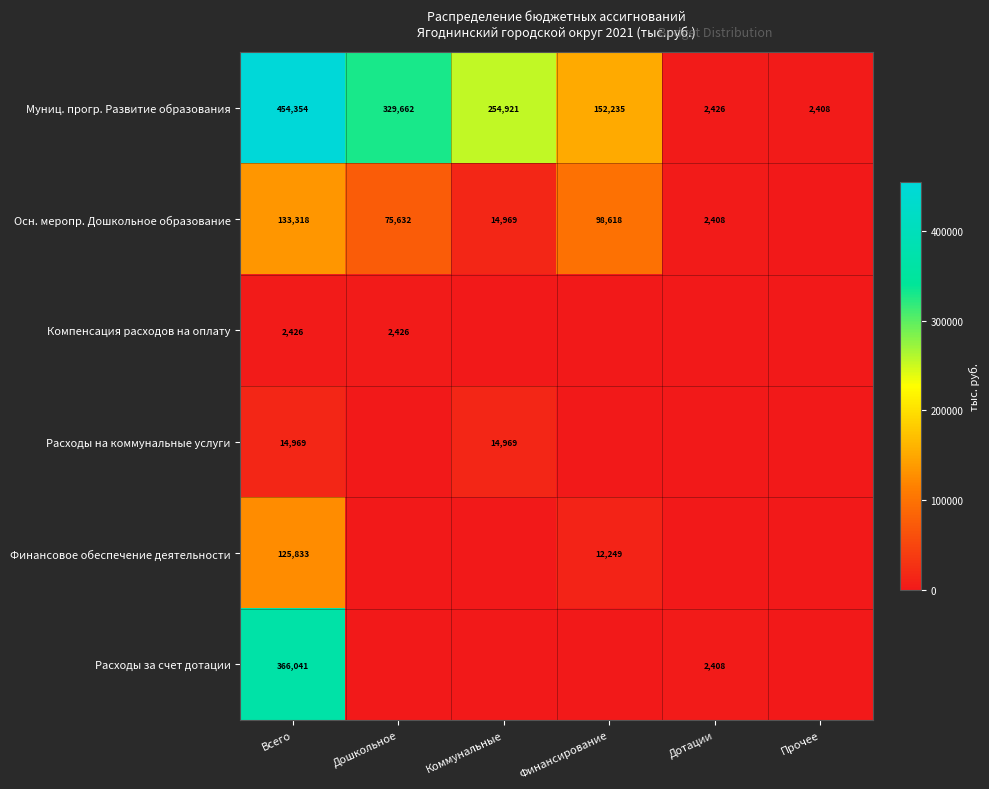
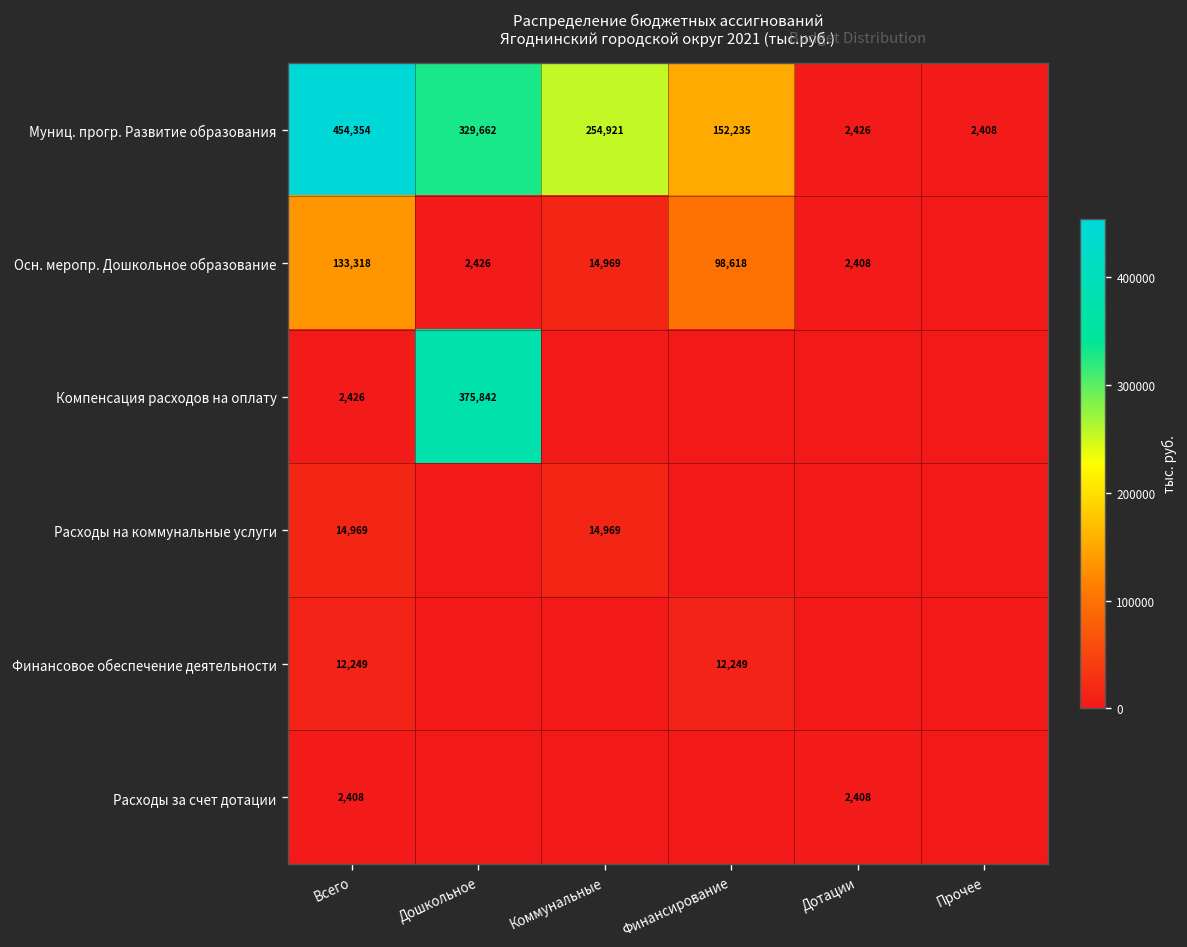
  {
    "Муниц. прогр. Развитие образования": {
      "Всего": "454,354",
      "Дошкольное": "329,662",
      "Коммунальные": "254,921",
      "Финансирование": "152,235",
      "Дотации": "2,426",
      "Прочее": "2,408"
    },
    "Осн. меропр. Дошкольное образование": {
      "Всего": "133,318",
-     "Дошкольное": "75,632",
+     "Дошкольное": "2,426",
      "Коммунальные": "14,969",
      "Финансирование": "98,618",
      "Дотации": "2,408"
    },
    "Компенсация расходов на оплату": {
      "Всего": "2,426",
-     "Дошкольное": "2,426"
+     "Дошкольное": "375,842"
    },
    "Расходы на коммунальные услуги": {
      "Всего": "14,969",
      "Коммунальные": "14,969"
    },
    "Финансовое обеспечение деятельности": {
-     "Всего": "125,833",
+     "Всего": "12,249",
      "Финансирование": "12,249"
    },
    "Расходы за счет дотации": {
-     "Всего": "366,041",
+     "Всего": "2,408",
      "Дотации": "2,408"
    }
  }
